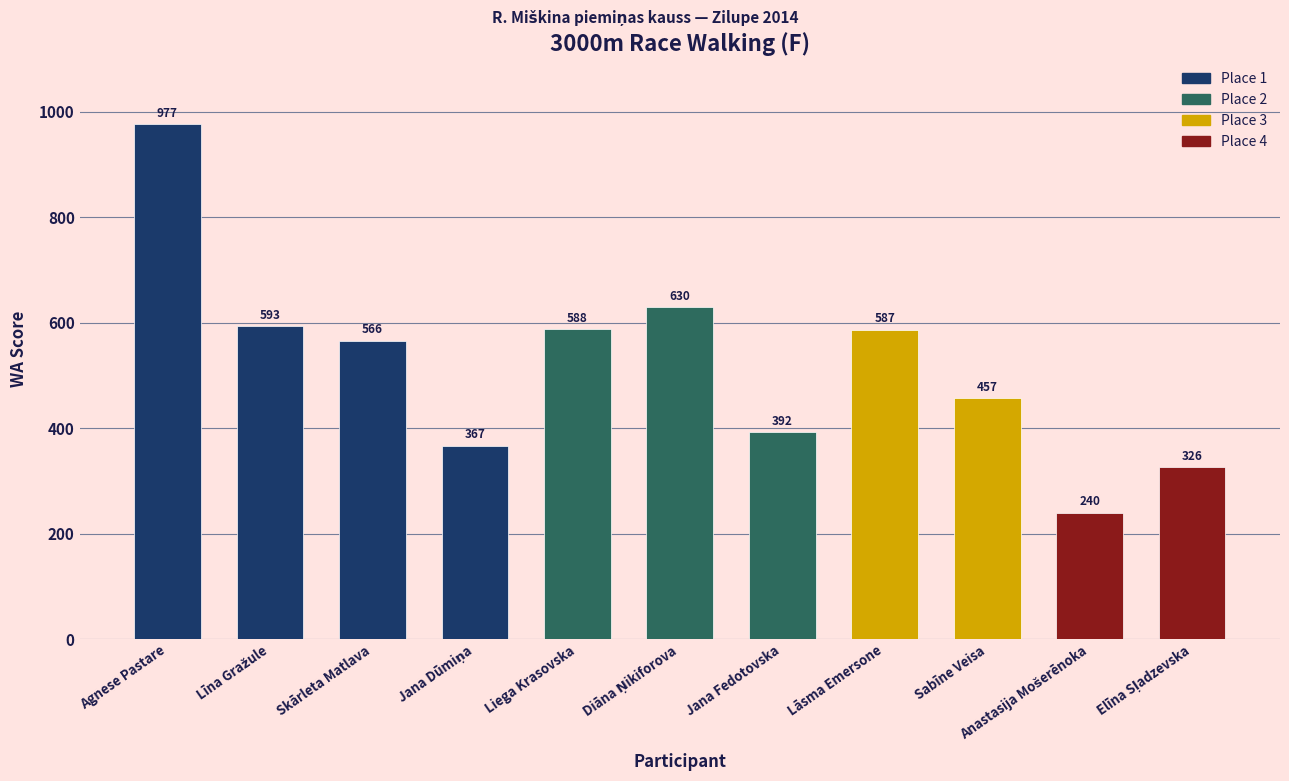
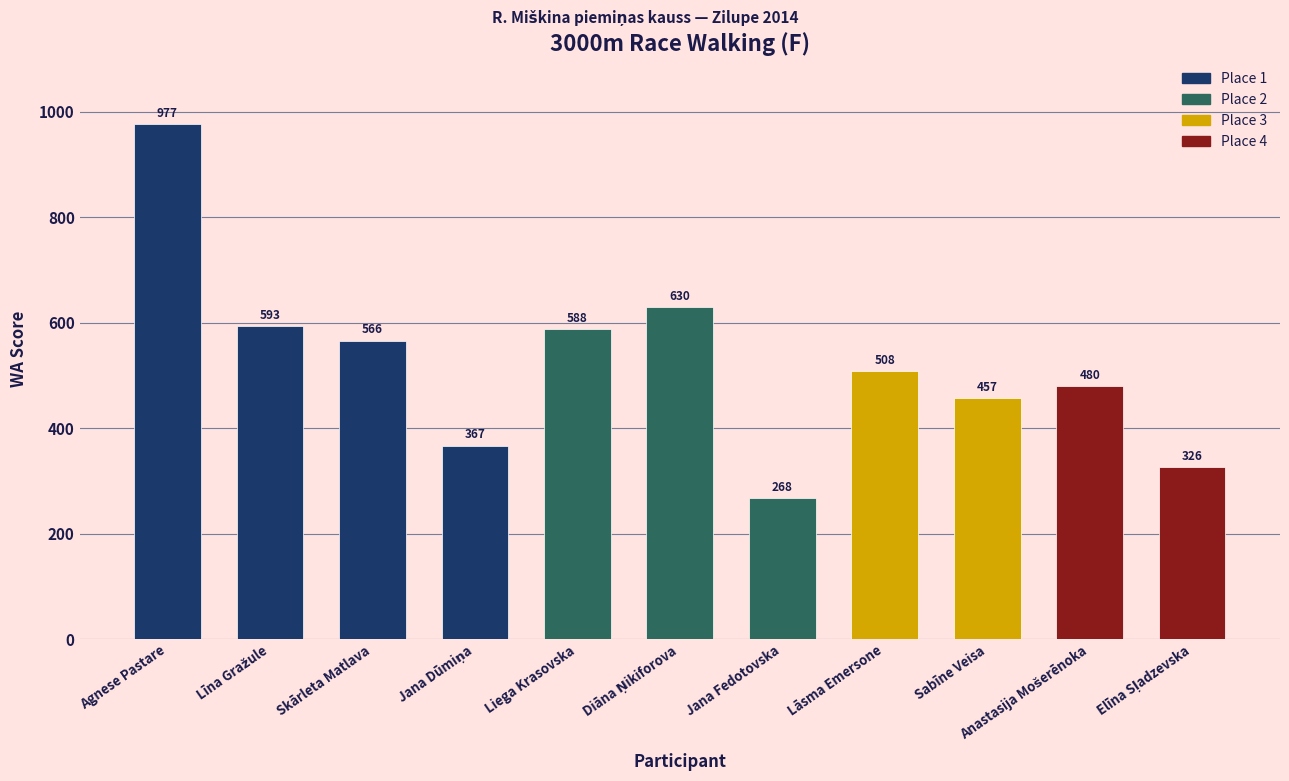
  {
    "Agnese Pastare": 977,
    "Līna Gražule": 593,
    "Skārleta Matlava": 566,
    "Jana Dūmiņa": 367,
    "Liega Krasovska": 588,
    "Diāna Ņikiforova": 630,
-   "Jana Fedotovska": 392,
-   "Lāsma Emersone": 587,
+   "Jana Fedotovska": 268,
+   "Lāsma Emersone": 508,
    "Sabīne Veisa": 457,
-   "Anastasija Mošerēnoka": 240,
+   "Anastasija Mošerēnoka": 480,
    "Elīna Sļadzevska": 326
  }
